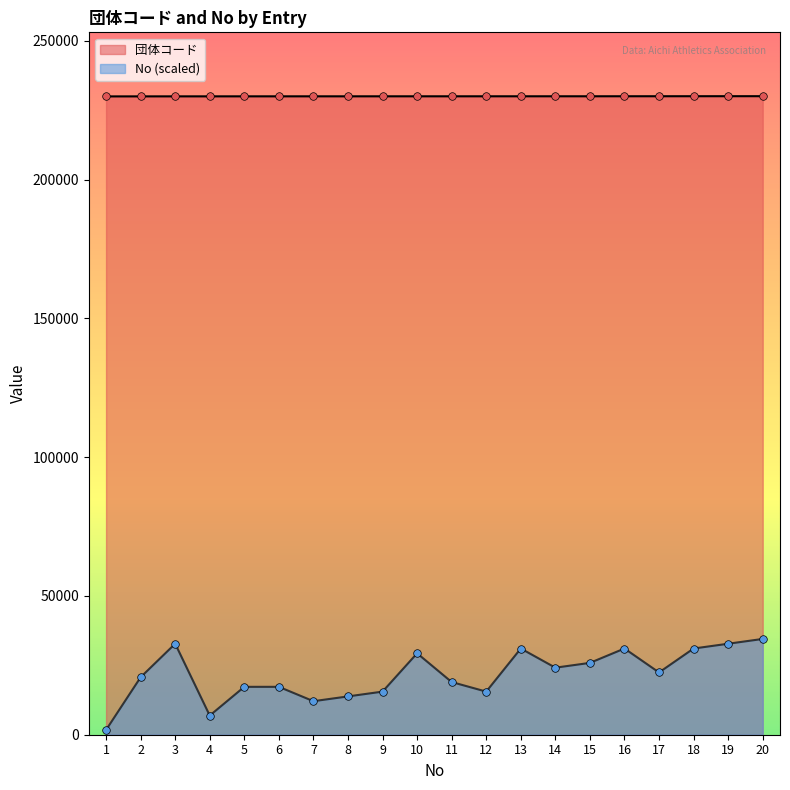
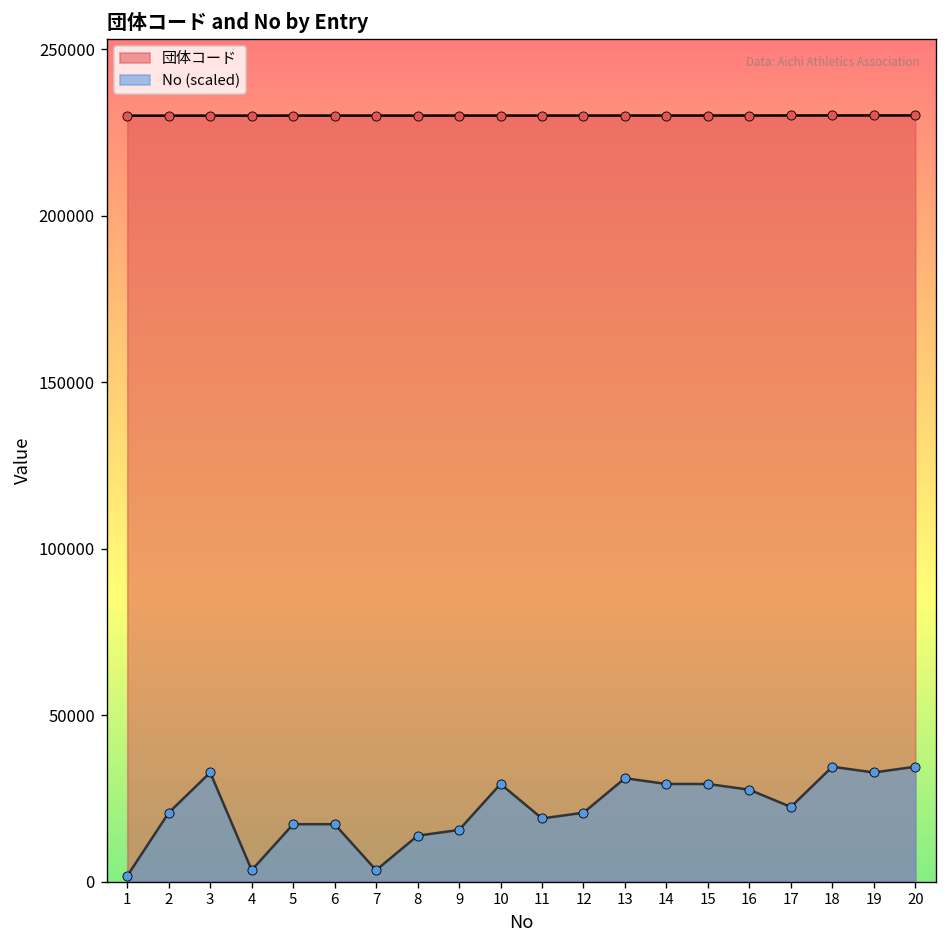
  {
    "団体コード": {
      "1": 230000,
      "2": 230000,
      "3": 230000,
      "4": 230000,
      "5": 230000,
      "6": 230000,
      "7": 230000,
      "8": 230000,
      "9": 230000,
      "10": 230000,
      "11": 230000,
      "12": 230000,
      "13": 230000,
      "14": 230000,
      "15": 230000,
      "16": 230000,
      "17": 230000,
      "18": 230000,
      "19": 230000,
      "20": 230000
    },
    "No (scaled)": {
      "1": 2000,
      "2": 21000,
      "3": 33000,
-     "4": 7000,
+     "4": 3000,
      "5": 17000,
      "6": 17000,
-     "7": 12000,
+     "7": 3000,
      "8": 14000,
      "9": 16000,
      "10": 29000,
      "11": 19000,
-     "12": 16000,
+     "12": 21000,
      "13": 31000,
-     "14": 24000,
-     "15": 26000,
-     "16": 31000,
+     "14": 29000,
+     "15": 29000,
+     "16": 28000,
      "17": 22000,
-     "18": 31000,
+     "18": 35000,
      "19": 33000,
      "20": 35000
    }
  }
